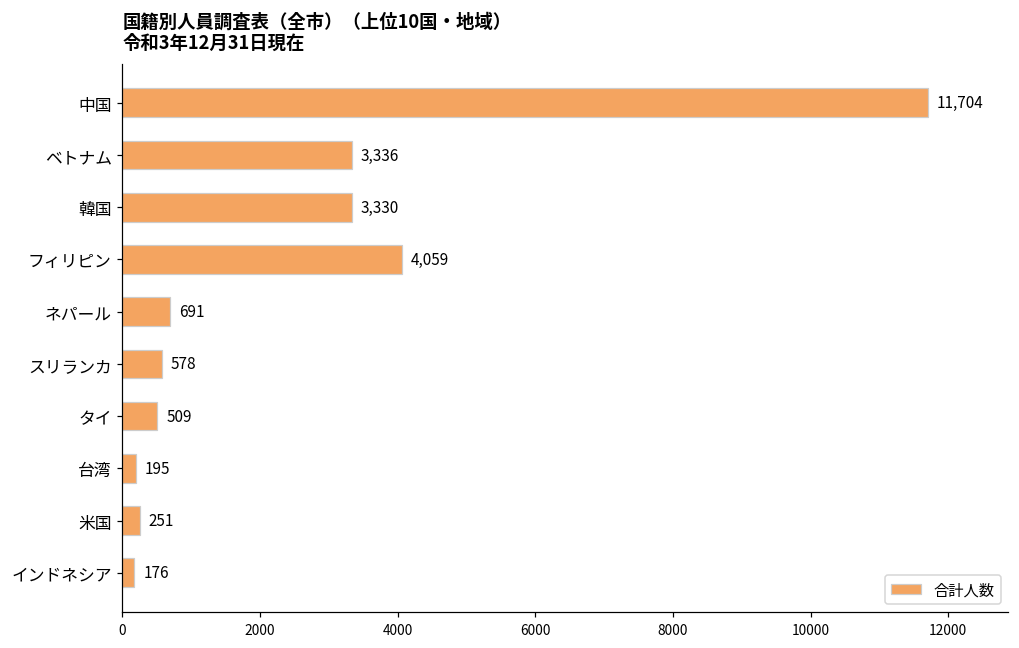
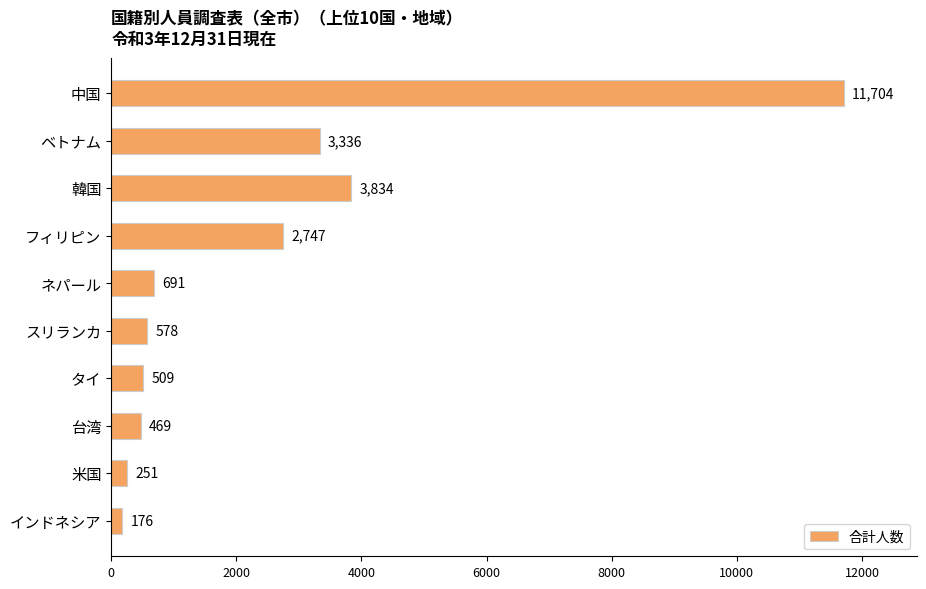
  {
    "中国": "11,704",
    "ベトナム": "3,336",
-   "韓国": "3,330",
-   "フィリピン": "4,059",
+   "韓国": "3,834",
+   "フィリピン": "2,747",
    "ネパール": "691",
    "スリランカ": "578",
    "タイ": "509",
-   "台湾": "195",
+   "台湾": "469",
    "米国": "251",
    "インドネシア": "176"
  }
